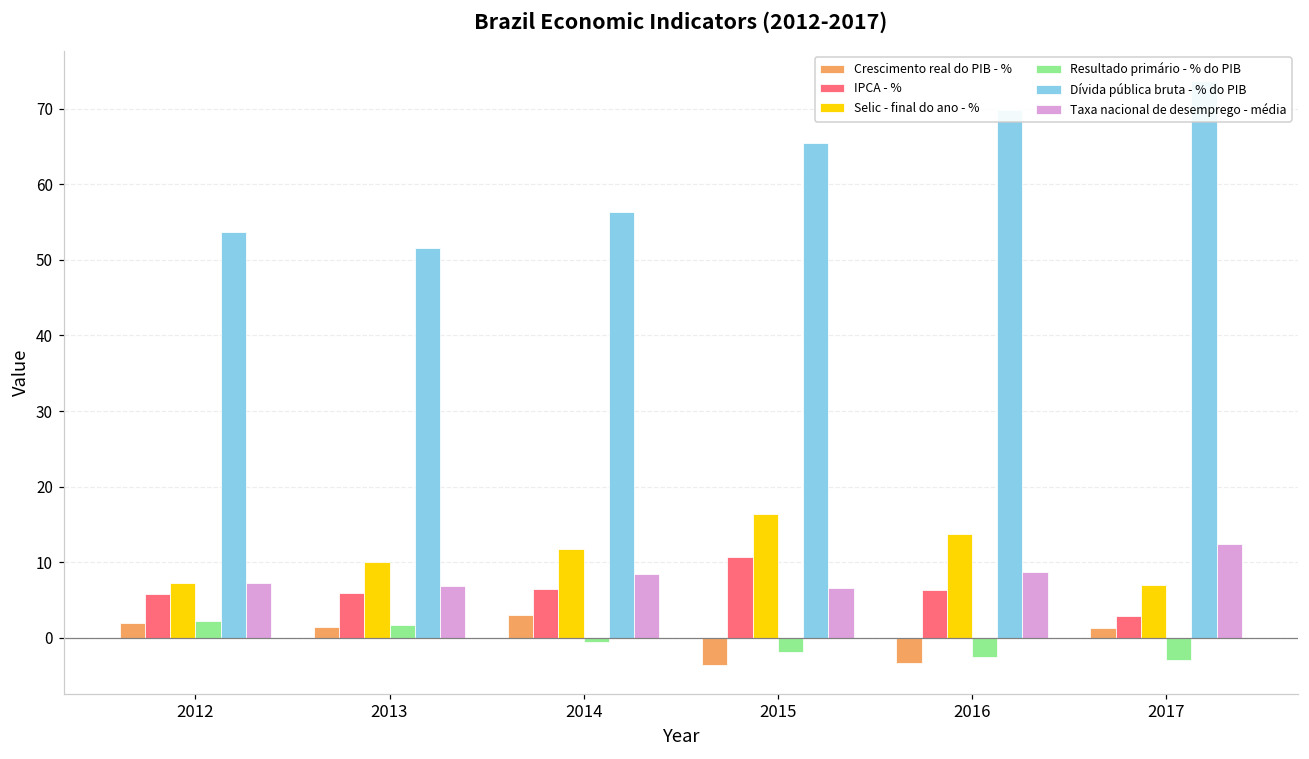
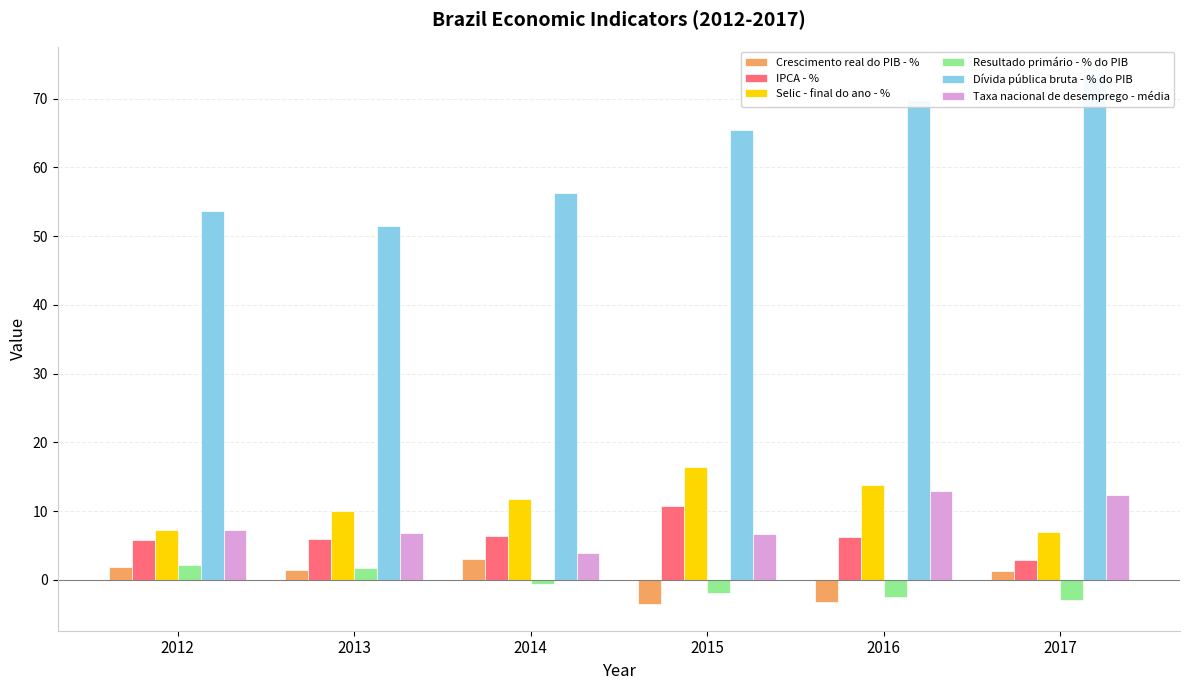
  {
    "Crescimento real do PIB - %": {
      "2012": 2,
      "2013": 1,
      "2014": 3,
      "2015": -4,
      "2016": -3,
      "2017": 1
    },
    "IPCA - %": {
      "2012": 6,
      "2013": 6,
      "2014": 6,
      "2015": 11,
      "2016": 6,
      "2017": 3
    },
    "Selic - final do ano - %": {
      "2012": 7,
      "2013": 10,
      "2014": 12,
      "2015": 16,
      "2016": 14,
      "2017": 7
    },
    "Resultado primário - % do PIB": {
      "2012": 2,
      "2013": 2,
      "2014": -1,
      "2015": -2,
      "2016": -2,
      "2017": -3
    },
    "Dívida pública bruta - % do PIB": {
      "2012": 54,
      "2013": 52,
      "2014": 56,
      "2015": 65
    },
    "Taxa nacional de desemprego - média": {
      "2012": 7,
      "2013": 7,
-     "2014": 8,
+     "2014": 4,
      "2015": 7,
-     "2016": 9,
+     "2016": 13,
      "2017": 12
    }
  }
